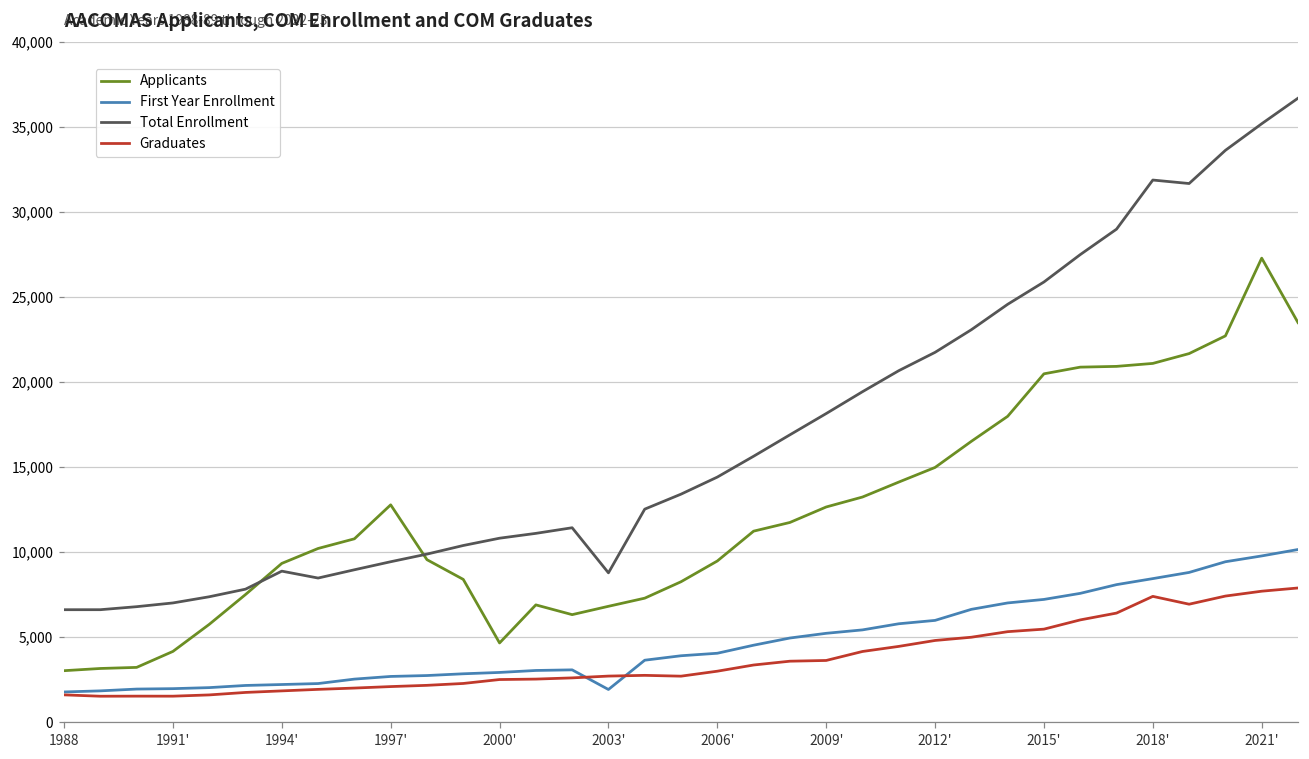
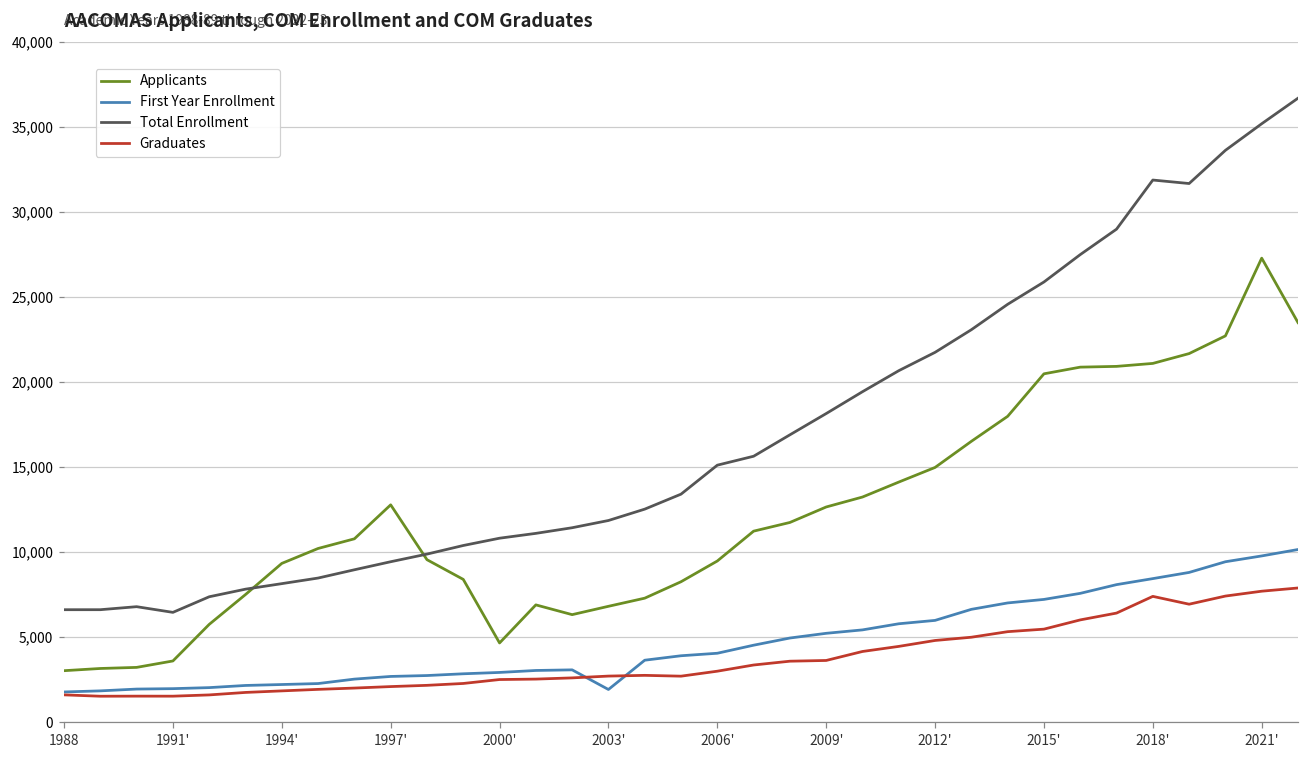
  {
    "Applicants": {
      "1988": "3,000",
-     "1991'": "4,200",
+     "1991'": "3,600",
      "1994'": "9,300",
      "1997'": "12,800",
      "2000'": "4,700",
      "2003'": "6,800",
      "2006'": "9,500",
      "2009'": "12,700",
      "2012'": "15,000",
      "2015'": "20,500",
      "2018'": "21,100",
      "2021'": "27,300"
    },
    "First Year Enrollment": {
      "1988": "1,800",
      "1991'": "2,000",
      "1994'": "2,200",
      "1997'": "2,700",
      "2000'": "2,900",
      "2003'": "1,900",
      "2006'": "4,100",
      "2009'": "5,200",
      "2012'": "6,000",
      "2015'": "7,200",
      "2018'": "8,400",
      "2021'": "9,800"
    },
    "Total Enrollment": {
      "1988": "6,600",
-     "1991'": "7,000",
-     "1994'": "8,900",
+     "1991'": "6,500",
+     "1994'": "8,100",
      "1997'": "9,400",
      "2000'": "10,800",
-     "2003'": "8,800",
-     "2006'": "14,400",
+     "2003'": "11,900",
+     "2006'": "15,100",
      "2009'": "18,100",
      "2012'": "21,700",
      "2015'": "25,900",
      "2018'": "31,900",
      "2021'": "35,200"
    },
    "Graduates": {
      "1988": "1,600",
      "1991'": "1,500",
      "1994'": "1,800",
      "1997'": "2,100",
      "2000'": "2,500",
      "2003'": "2,700",
      "2006'": "3,000",
      "2009'": "3,600",
      "2012'": "4,800",
      "2015'": "5,500",
      "2018'": "7,400",
      "2021'": "7,700"
    }
  }
